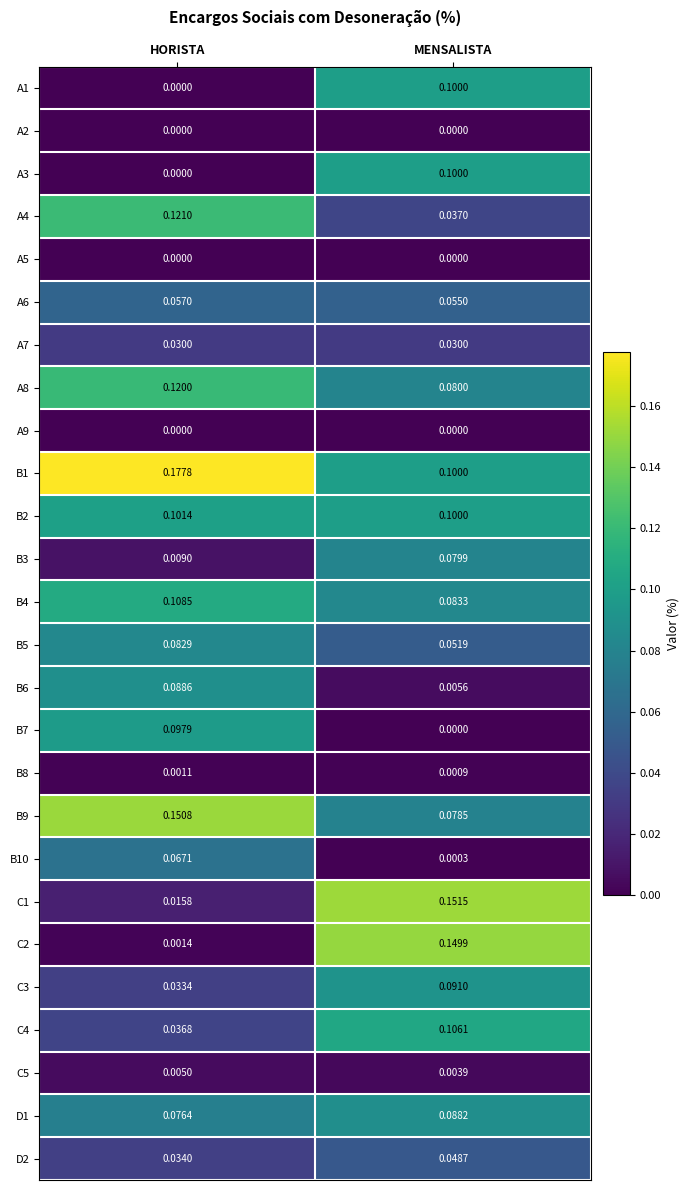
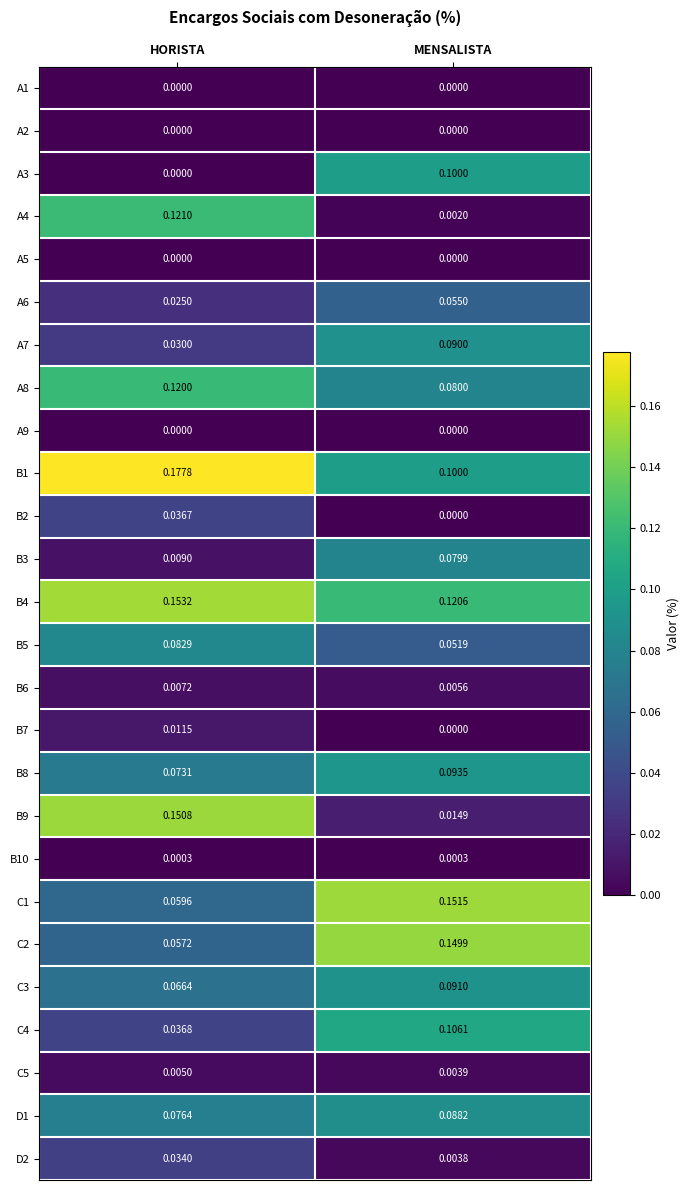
  {
    "A1": {
      "HORISTA": 0.0000,
-     "MENSALISTA": 0.1000
+     "MENSALISTA": 0.0000
    },
    "A2": {
      "HORISTA": 0.0000,
      "MENSALISTA": 0.0000
    },
    "A3": {
      "HORISTA": 0.0000,
      "MENSALISTA": 0.1000
    },
    "A4": {
      "HORISTA": 0.1210,
-     "MENSALISTA": 0.0370
+     "MENSALISTA": 0.0020
    },
    "A5": {
      "HORISTA": 0.0000,
      "MENSALISTA": 0.0000
    },
    "A6": {
-     "HORISTA": 0.0570,
+     "HORISTA": 0.0250,
      "MENSALISTA": 0.0550
    },
    "A7": {
      "HORISTA": 0.0300,
-     "MENSALISTA": 0.0300
+     "MENSALISTA": 0.0900
    },
    "A8": {
      "HORISTA": 0.1200,
      "MENSALISTA": 0.0800
    },
    "A9": {
      "HORISTA": 0.0000,
      "MENSALISTA": 0.0000
    },
    "B1": {
      "HORISTA": 0.1778,
      "MENSALISTA": 0.1000
    },
    "B2": {
-     "HORISTA": 0.1014,
-     "MENSALISTA": 0.1000
+     "HORISTA": 0.0367,
+     "MENSALISTA": 0.0000
    },
    "B3": {
      "HORISTA": 0.0090,
      "MENSALISTA": 0.0799
    },
    "B4": {
-     "HORISTA": 0.1085,
-     "MENSALISTA": 0.0833
+     "HORISTA": 0.1532,
+     "MENSALISTA": 0.1206
    },
    "B5": {
      "HORISTA": 0.0829,
      "MENSALISTA": 0.0519
    },
    "B6": {
-     "HORISTA": 0.0886,
+     "HORISTA": 0.0072,
      "MENSALISTA": 0.0056
    },
    "B7": {
-     "HORISTA": 0.0979,
+     "HORISTA": 0.0115,
      "MENSALISTA": 0.0000
    },
    "B8": {
-     "HORISTA": 0.0011,
-     "MENSALISTA": 0.0009
+     "HORISTA": 0.0731,
+     "MENSALISTA": 0.0935
    },
    "B9": {
      "HORISTA": 0.1508,
-     "MENSALISTA": 0.0785
+     "MENSALISTA": 0.0149
    },
    "B10": {
-     "HORISTA": 0.0671,
+     "HORISTA": 0.0003,
      "MENSALISTA": 0.0003
    },
    "C1": {
-     "HORISTA": 0.0158,
+     "HORISTA": 0.0596,
      "MENSALISTA": 0.1515
    },
    "C2": {
-     "HORISTA": 0.0014,
+     "HORISTA": 0.0572,
      "MENSALISTA": 0.1499
    },
    "C3": {
-     "HORISTA": 0.0334,
+     "HORISTA": 0.0664,
      "MENSALISTA": 0.0910
    },
    "C4": {
      "HORISTA": 0.0368,
      "MENSALISTA": 0.1061
    },
    "C5": {
      "HORISTA": 0.0050,
      "MENSALISTA": 0.0039
    },
    "D1": {
      "HORISTA": 0.0764,
      "MENSALISTA": 0.0882
    },
    "D2": {
      "HORISTA": 0.0340,
-     "MENSALISTA": 0.0487
+     "MENSALISTA": 0.0038
    }
  }
